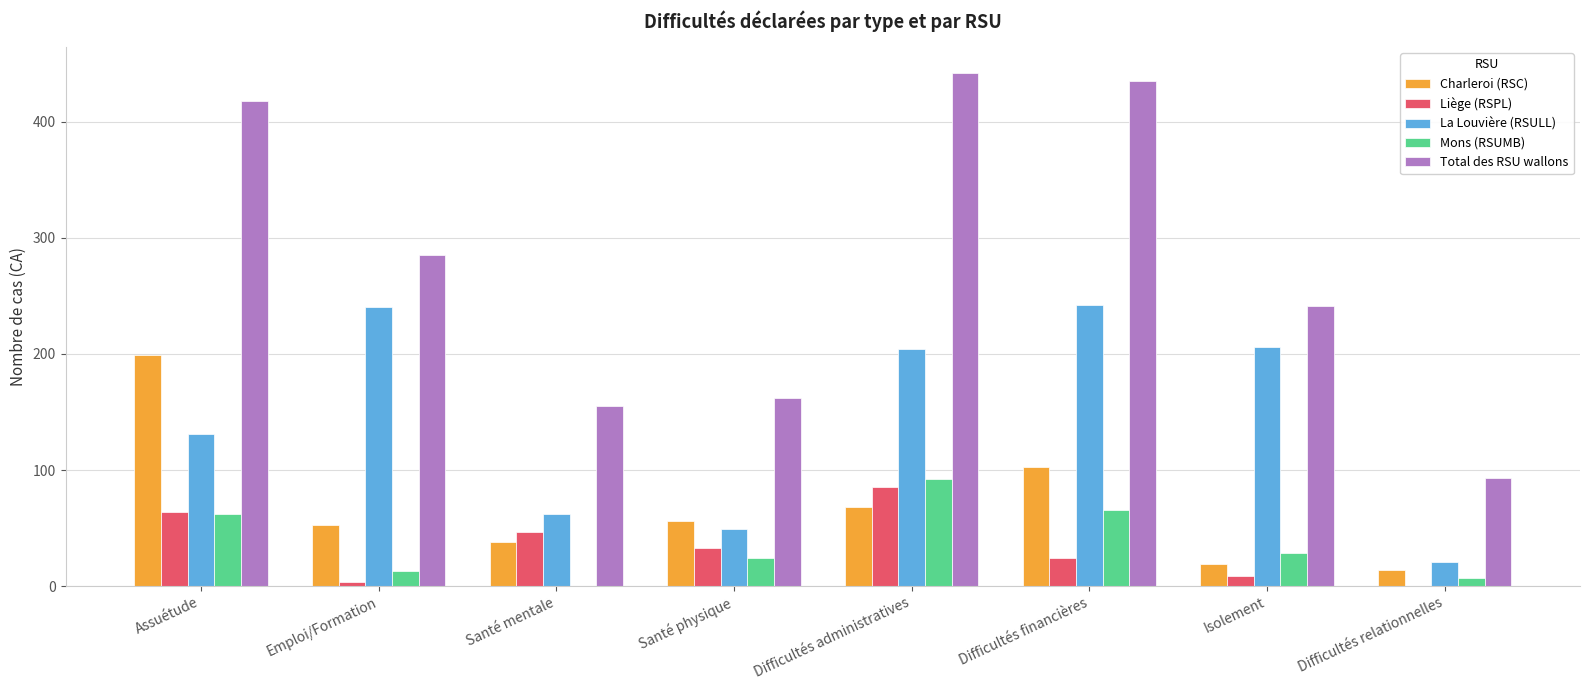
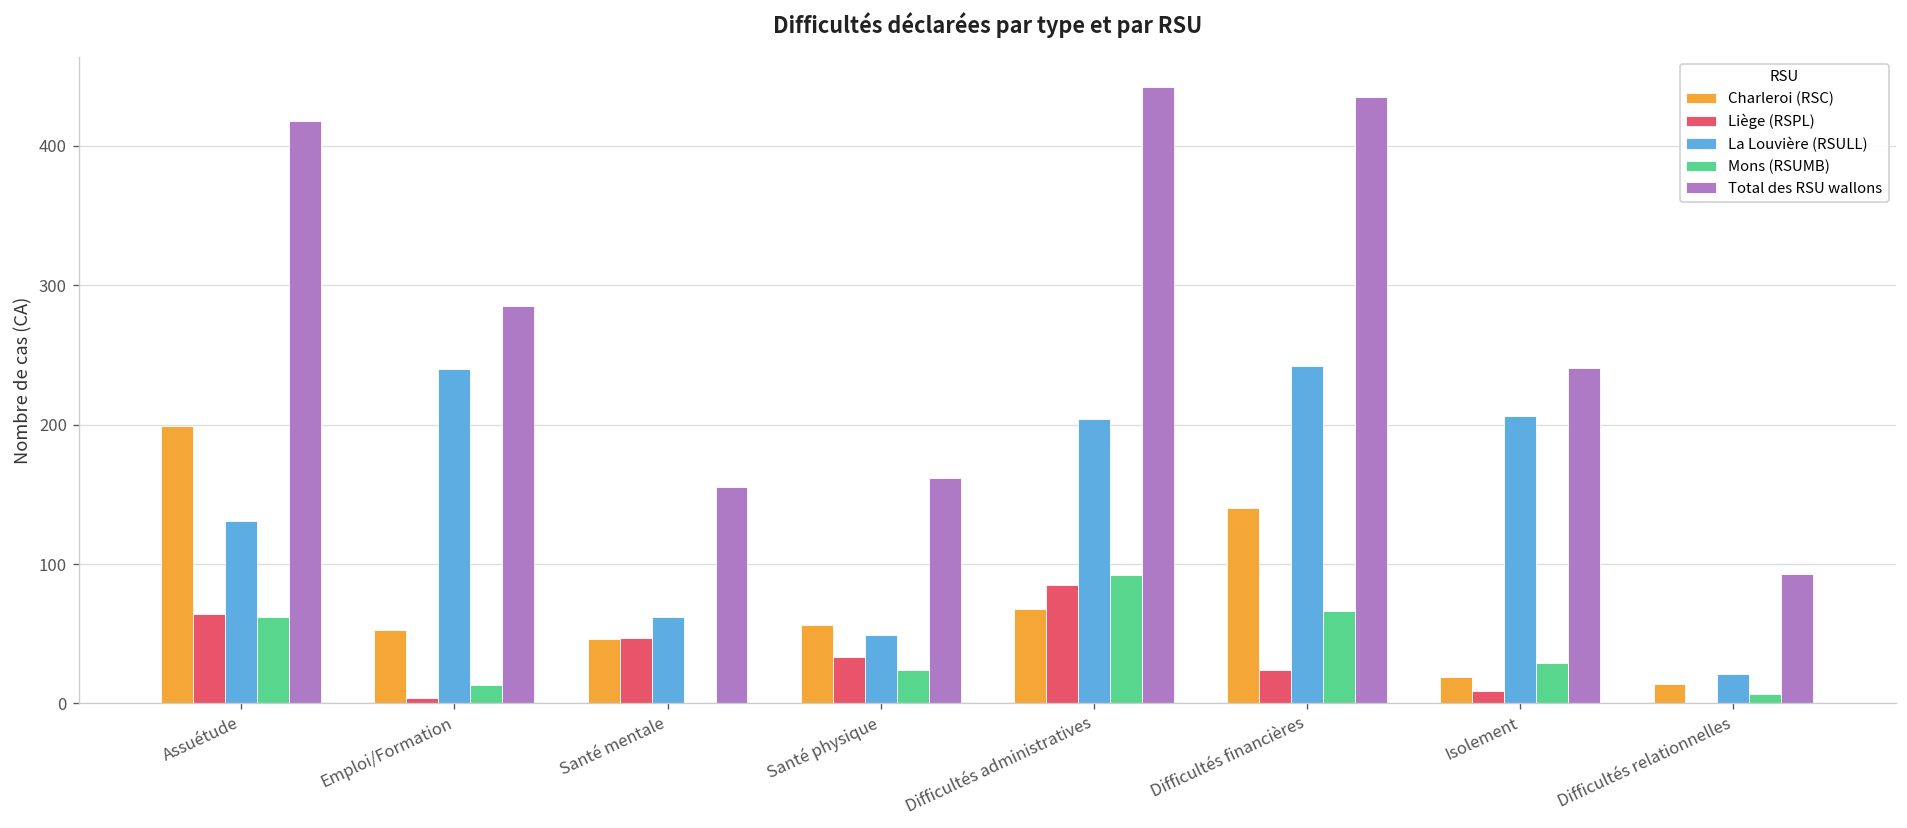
  {
    "Charleroi (RSC)": {
      "Assuétude": 199,
      "Emploi/Formation": 53,
-     "Santé mentale": 38,
+     "Santé mentale": 46,
      "Santé physique": 56,
      "Difficultés administratives": 68,
-     "Difficultés financières": 103,
+     "Difficultés financières": 140,
      "Isolement": 19,
      "Difficultés relationnelles": 14
    },
    "Liège (RSPL)": {
      "Assuétude": 64,
      "Emploi/Formation": 4,
      "Santé mentale": 47,
      "Santé physique": 33,
      "Difficultés administratives": 85,
      "Difficultés financières": 24,
      "Isolement": 9,
      "Difficultés relationnelles": 0
    },
    "La Louvière (RSULL)": {
      "Assuétude": 131,
      "Emploi/Formation": 240,
      "Santé mentale": 62,
      "Santé physique": 49,
      "Difficultés administratives": 204,
      "Difficultés financières": 242,
      "Isolement": 206,
      "Difficultés relationnelles": 21
    },
    "Mons (RSUMB)": {
      "Assuétude": 62,
      "Emploi/Formation": 13,
      "Santé mentale": 0,
      "Santé physique": 24,
      "Difficultés administratives": 92,
      "Difficultés financières": 66,
      "Isolement": 29,
      "Difficultés relationnelles": 7
    },
    "Total des RSU wallons": {
      "Assuétude": 418,
      "Emploi/Formation": 285,
      "Santé mentale": 155,
      "Santé physique": 162,
      "Difficultés administratives": 442,
      "Difficultés financières": 435,
      "Isolement": 241,
      "Difficultés relationnelles": 93
    }
  }
